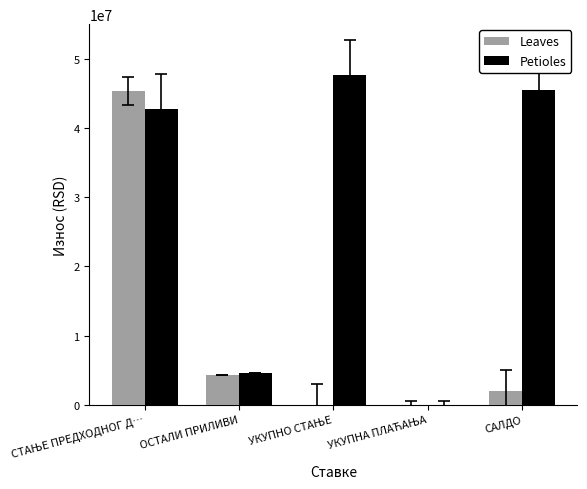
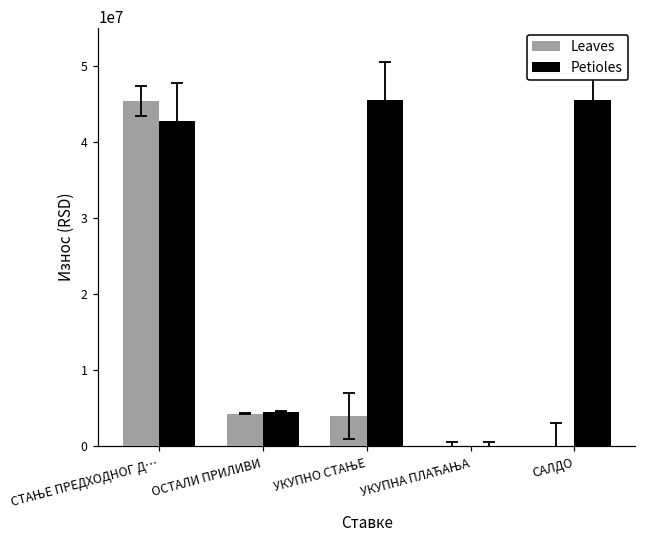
  {
    "Leaves": {
      "СТАЊЕ ПРЕДХОДНОГ Д…": 45000000,
      "ОСТАЛИ ПРИЛИВИ": 4000000,
-     "УКУПНО СТАЊЕ": 0,
+     "УКУПНО СТАЊЕ": 4000000,
      "УКУПНА ПЛАЋАЊА": 0,
-     "САЛДО": 2000000
+     "САЛДО": 0
    },
    "Petioles": {
      "СТАЊЕ ПРЕДХОДНОГ Д…": 43000000,
      "ОСТАЛИ ПРИЛИВИ": 5000000,
-     "УКУПНО СТАЊЕ": 48000000,
+     "УКУПНО СТАЊЕ": 45000000,
      "УКУПНА ПЛАЋАЊА": 0,
      "САЛДО": 45000000
    }
  }
